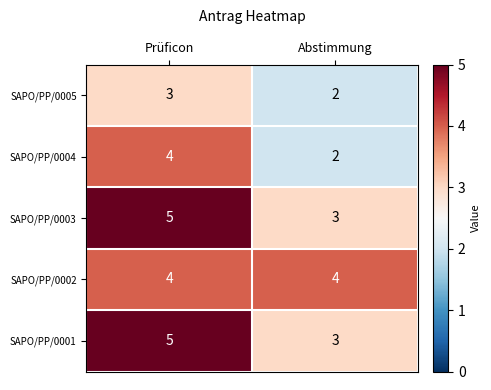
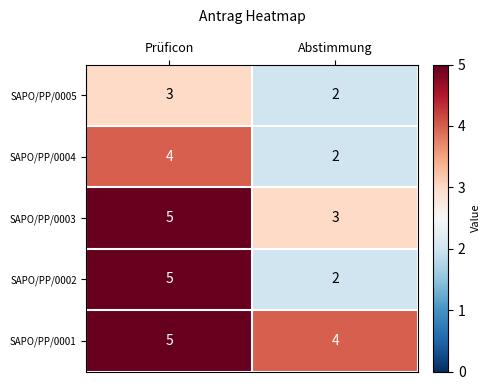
  {
    "SAPO/PP/0005": {
      "Prüficon": 3,
      "Abstimmung": 2
    },
    "SAPO/PP/0004": {
      "Prüficon": 4,
      "Abstimmung": 2
    },
    "SAPO/PP/0003": {
      "Prüficon": 5,
      "Abstimmung": 3
    },
    "SAPO/PP/0002": {
-     "Prüficon": 4,
-     "Abstimmung": 4
+     "Prüficon": 5,
+     "Abstimmung": 2
    },
    "SAPO/PP/0001": {
      "Prüficon": 5,
-     "Abstimmung": 3
+     "Abstimmung": 4
    }
  }
